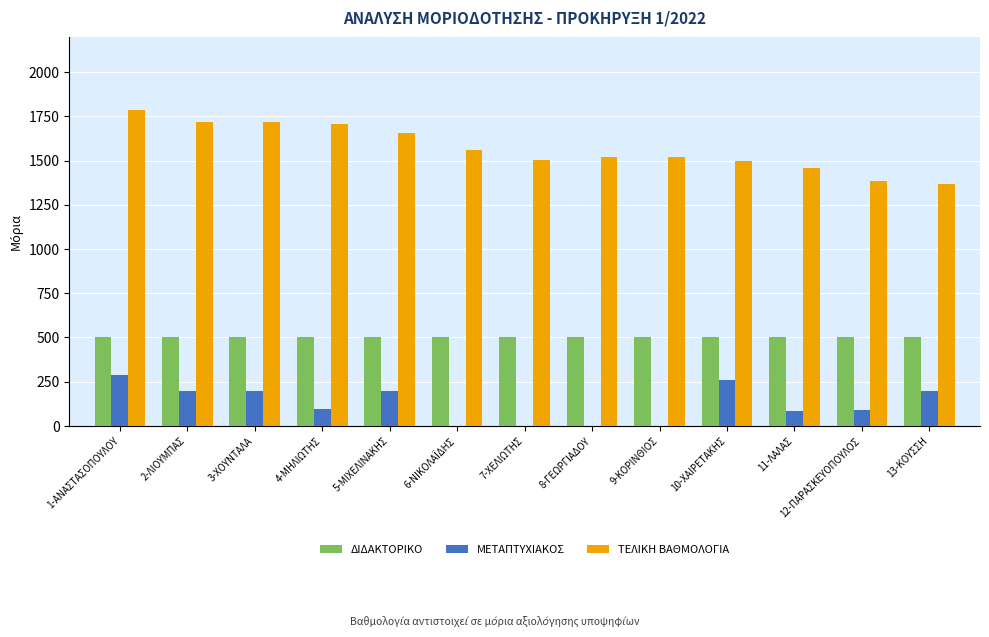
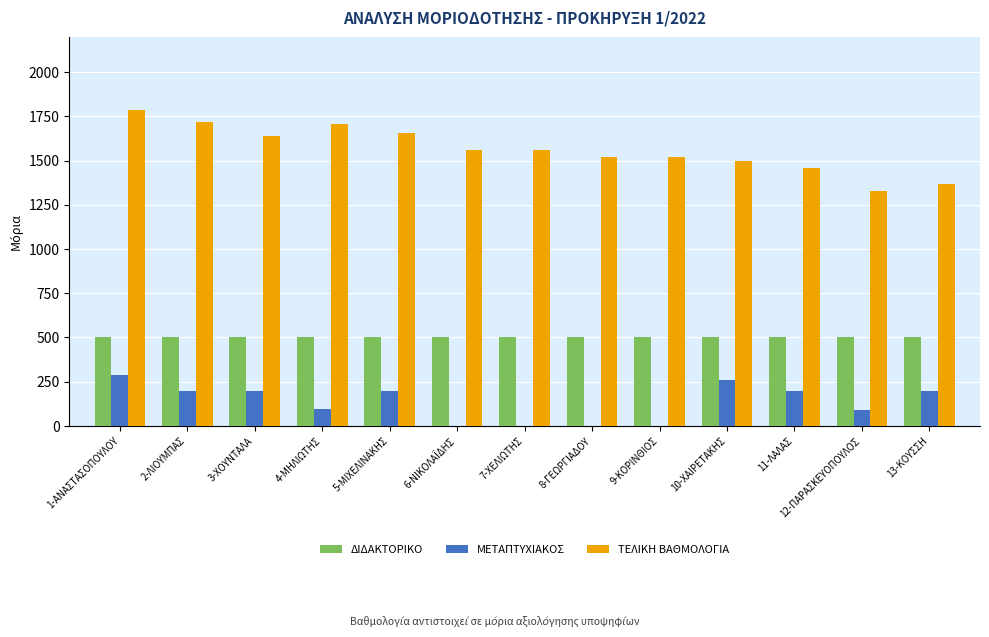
  {
    "ΔΙΔΑΚΤΟΡΙΚΟ": {
      "1-ΑΝΑΣΤΑΣΟΠΟΥΛΟΥ": 500,
      "2-ΛΙΟΥΜΠΑΣ": 500,
      "3-ΧΟΥΝΤΑΛΑ": 500,
      "4-ΜΗΛΙΩΤΗΣ": 500,
      "5-ΜΙΧΕΛΙΝΑΚΗΣ": 500,
      "6-ΝΙΚΟΛΑΪΔΗΣ": 500,
      "7-ΧΕΛΙΩΤΗΣ": 500,
      "8-ΓΕΩΡΓΙΑΔΟΥ": 500,
      "9-ΚΟΡΙΝΘΙΟΣ": 500,
      "10-ΧΑΙΡΕΤΑΚΗΣ": 500,
      "11-ΛΑΛΑΣ": 500,
      "12-ΠΑΡΑΣΚΕΥΟΠΟΥΛΟΣ": 500,
      "13-ΚΟΥΣΣΗ": 500
    },
    "ΜΕΤΑΠΤΥΧΙΑΚΟΣ": {
      "1-ΑΝΑΣΤΑΣΟΠΟΥΛΟΥ": 290,
      "2-ΛΙΟΥΜΠΑΣ": 200,
      "3-ΧΟΥΝΤΑΛΑ": 200,
      "4-ΜΗΛΙΩΤΗΣ": 90,
      "5-ΜΙΧΕΛΙΝΑΚΗΣ": 200,
      "6-ΝΙΚΟΛΑΪΔΗΣ": 0,
      "7-ΧΕΛΙΩΤΗΣ": 0,
      "8-ΓΕΩΡΓΙΑΔΟΥ": 0,
      "9-ΚΟΡΙΝΘΙΟΣ": 0,
      "10-ΧΑΙΡΕΤΑΚΗΣ": 260,
-     "11-ΛΑΛΑΣ": 80,
+     "11-ΛΑΛΑΣ": 200,
      "12-ΠΑΡΑΣΚΕΥΟΠΟΥΛΟΣ": 90,
      "13-ΚΟΥΣΣΗ": 200
    },
    "ΤΕΛΙΚΗ ΒΑΘΜΟΛΟΓΙΑ": {
      "1-ΑΝΑΣΤΑΣΟΠΟΥΛΟΥ": 1790,
      "2-ΛΙΟΥΜΠΑΣ": 1720,
-     "3-ΧΟΥΝΤΑΛΑ": 1720,
+     "3-ΧΟΥΝΤΑΛΑ": 1640,
      "4-ΜΗΛΙΩΤΗΣ": 1710,
      "5-ΜΙΧΕΛΙΝΑΚΗΣ": 1660,
      "6-ΝΙΚΟΛΑΪΔΗΣ": 1560,
-     "7-ΧΕΛΙΩΤΗΣ": 1510,
+     "7-ΧΕΛΙΩΤΗΣ": 1560,
      "8-ΓΕΩΡΓΙΑΔΟΥ": 1520,
      "9-ΚΟΡΙΝΘΙΟΣ": 1520,
      "10-ΧΑΙΡΕΤΑΚΗΣ": 1500,
      "11-ΛΑΛΑΣ": 1460,
-     "12-ΠΑΡΑΣΚΕΥΟΠΟΥΛΟΣ": 1390,
+     "12-ΠΑΡΑΣΚΕΥΟΠΟΥΛΟΣ": 1330,
      "13-ΚΟΥΣΣΗ": 1370
    }
  }
